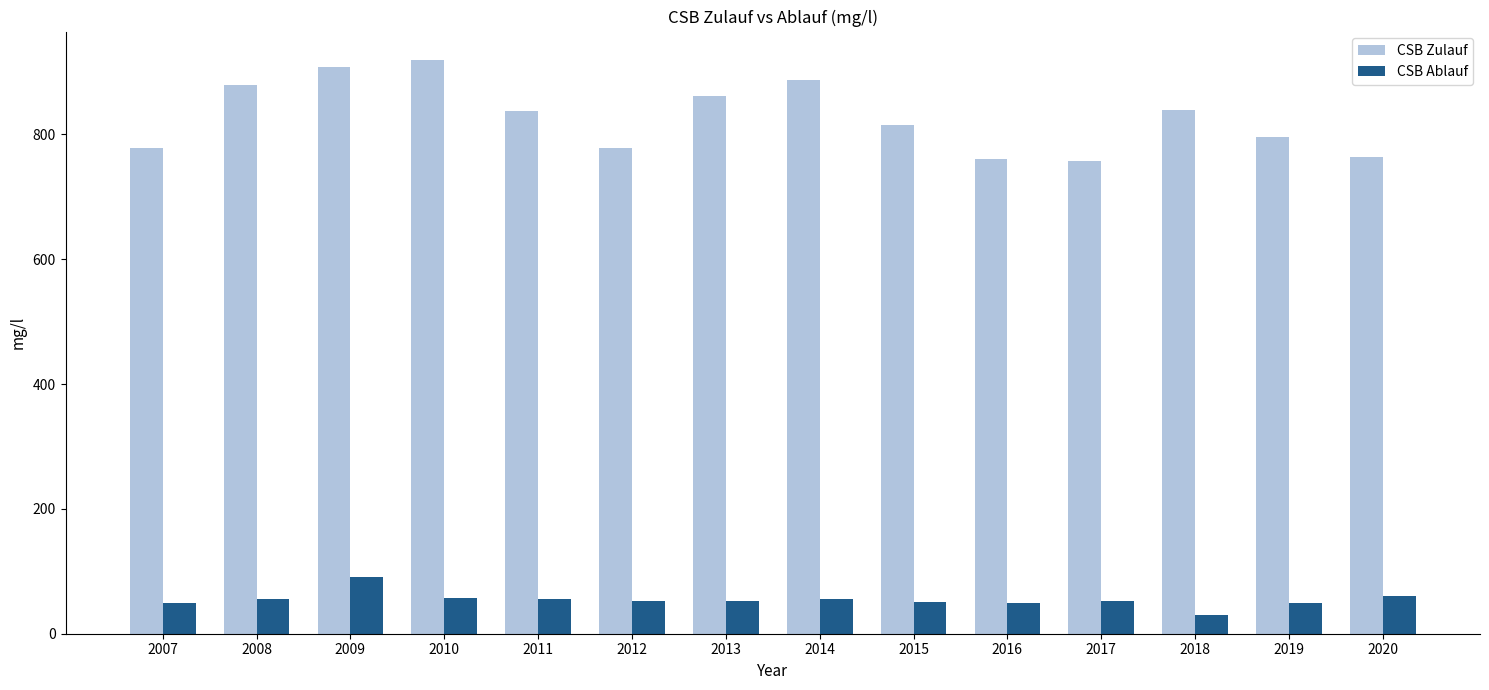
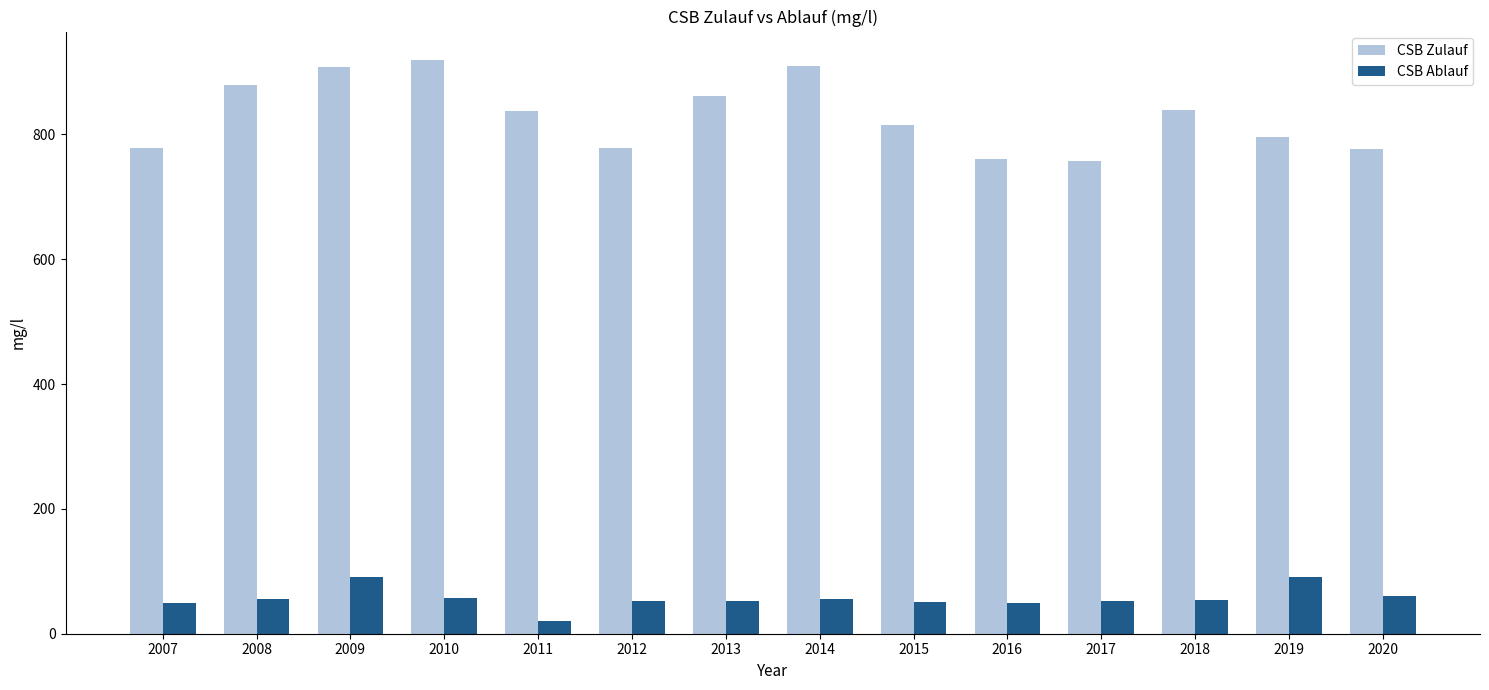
  {
    "CSB Zulauf": {
      "2007": 780,
      "2008": 880,
      "2009": 910,
      "2010": 920,
      "2011": 840,
      "2012": 780,
      "2013": 860,
-     "2014": 890,
+     "2014": 910,
      "2015": 820,
      "2016": 760,
      "2017": 760,
      "2018": 840,
      "2019": 800,
-     "2020": 760
+     "2020": 780
    },
    "CSB Ablauf": {
      "2007": 50,
      "2008": 60,
      "2009": 90,
      "2010": 60,
-     "2011": 60,
+     "2011": 20,
      "2012": 50,
      "2013": 50,
      "2014": 60,
      "2015": 50,
      "2016": 50,
      "2017": 50,
-     "2018": 30,
-     "2019": 50,
+     "2018": 50,
+     "2019": 90,
      "2020": 60
    }
  }
